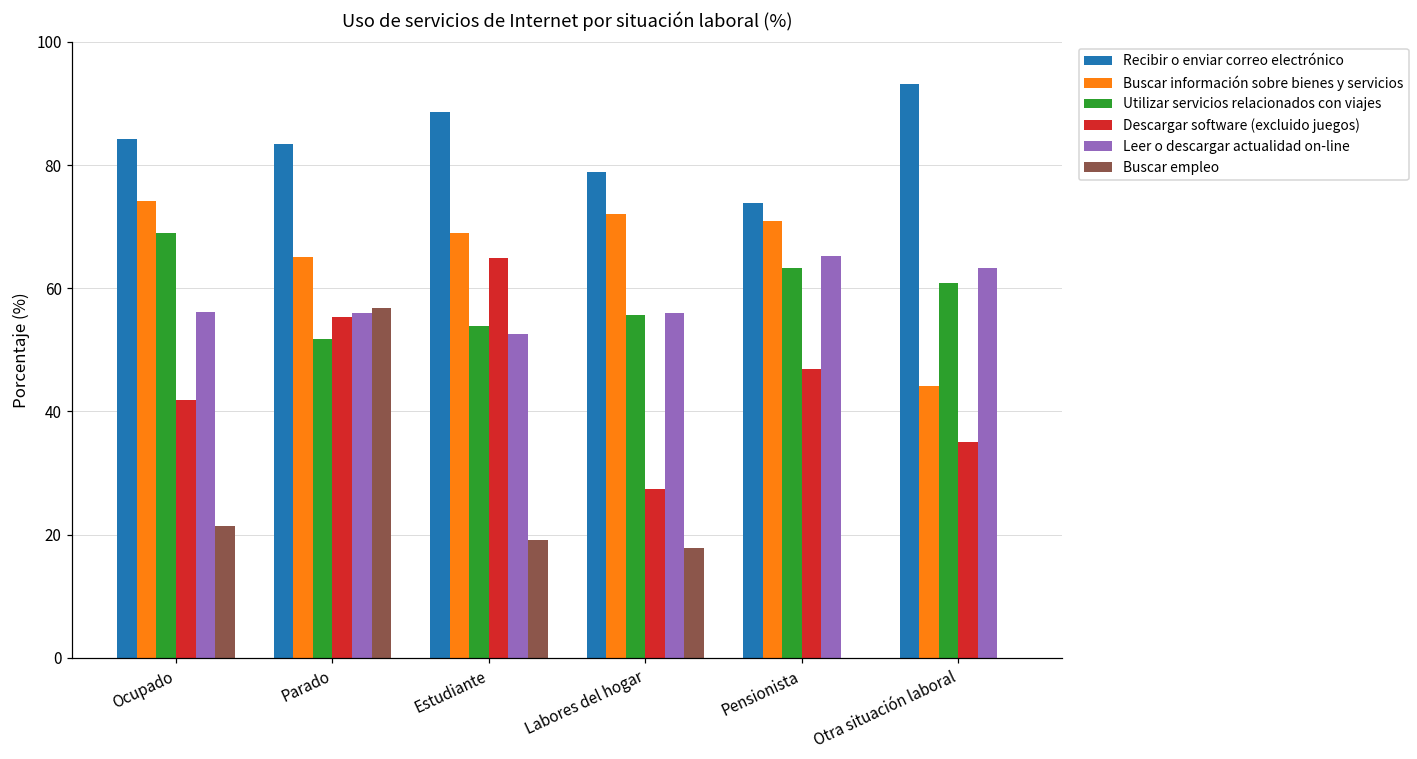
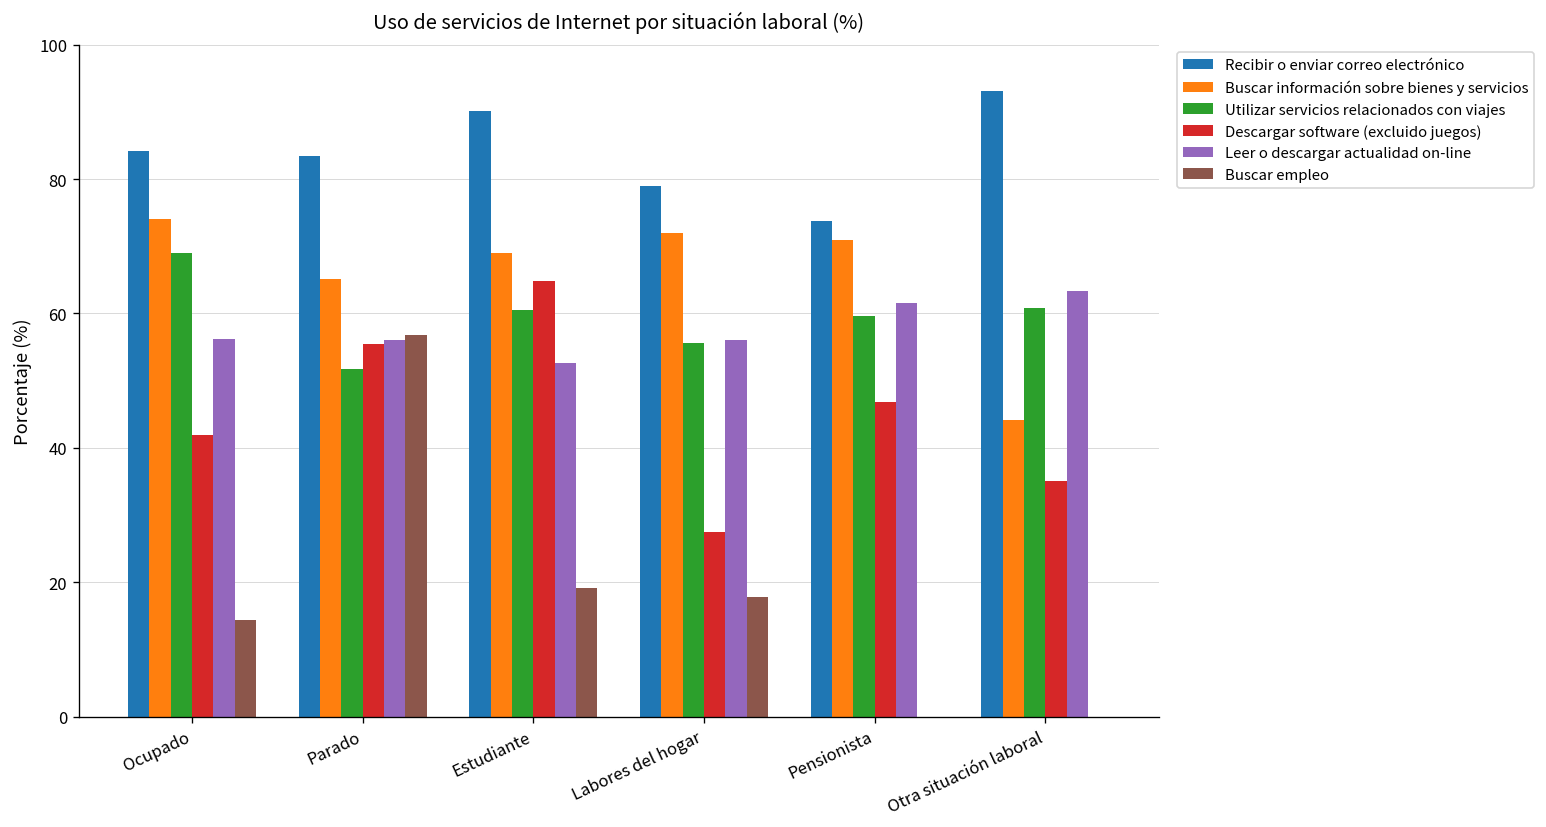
  {
    "Recibir o enviar correo electrónico": {
      "Ocupado": 84,
      "Parado": 83,
-     "Estudiante": 89,
+     "Estudiante": 90,
      "Labores del hogar": 79,
      "Pensionista": 74,
      "Otra situación laboral": 93
    },
    "Buscar información sobre bienes y servicios": {
      "Ocupado": 74,
      "Parado": 65,
      "Estudiante": 69,
      "Labores del hogar": 72,
      "Pensionista": 71,
      "Otra situación laboral": 44
    },
    "Utilizar servicios relacionados con viajes": {
      "Ocupado": 69,
      "Parado": 52,
-     "Estudiante": 54,
+     "Estudiante": 61,
      "Labores del hogar": 56,
-     "Pensionista": 63,
+     "Pensionista": 60,
      "Otra situación laboral": 61
    },
    "Descargar software (excluido juegos)": {
      "Ocupado": 42,
      "Parado": 55,
      "Estudiante": 65,
      "Labores del hogar": 27,
      "Pensionista": 47,
      "Otra situación laboral": 35
    },
    "Leer o descargar actualidad on-line": {
      "Ocupado": 56,
      "Parado": 56,
      "Estudiante": 53,
      "Labores del hogar": 56,
-     "Pensionista": 65,
+     "Pensionista": 62,
      "Otra situación laboral": 63
    },
    "Buscar empleo": {
-     "Ocupado": 21,
+     "Ocupado": 14,
      "Parado": 57,
      "Estudiante": 19,
      "Labores del hogar": 18,
      "Pensionista": 0,
      "Otra situación laboral": 0
    }
  }
